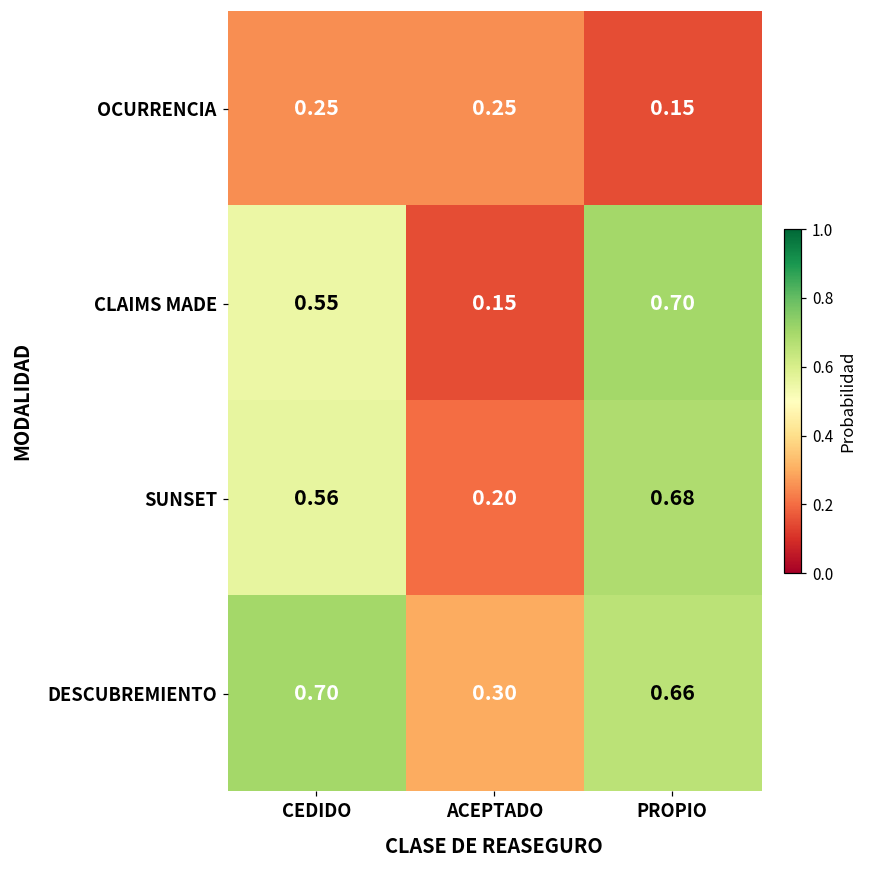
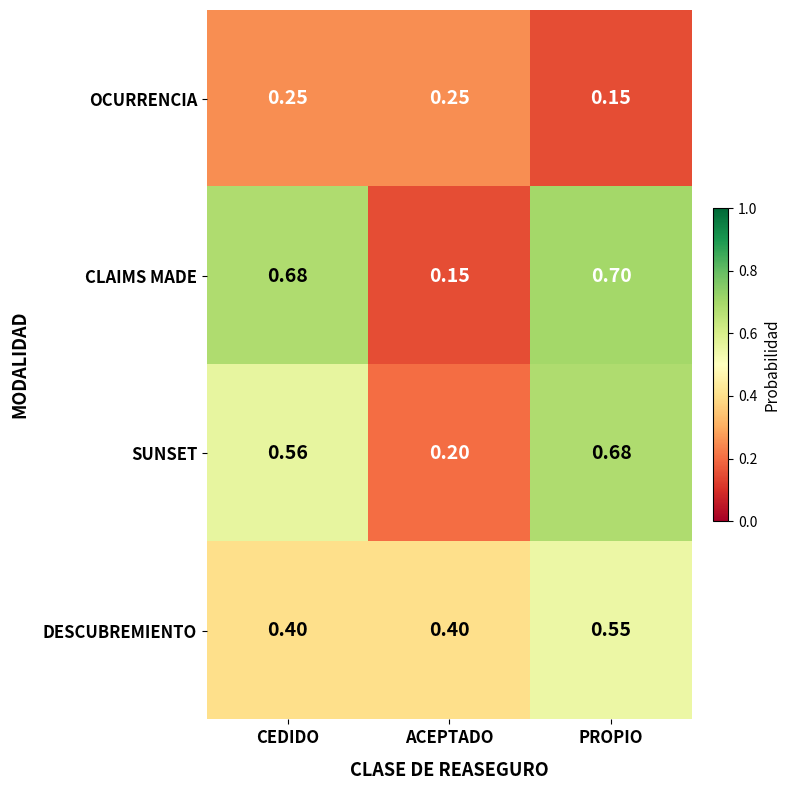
  {
    "OCURRENCIA": {
      "CEDIDO": 0.25,
      "ACEPTADO": 0.25,
      "PROPIO": 0.15
    },
    "CLAIMS MADE": {
-     "CEDIDO": 0.55,
+     "CEDIDO": 0.68,
      "ACEPTADO": 0.15,
      "PROPIO": 0.70
    },
    "SUNSET": {
      "CEDIDO": 0.56,
      "ACEPTADO": 0.20,
      "PROPIO": 0.68
    },
    "DESCUBREMIENTO": {
-     "CEDIDO": 0.70,
-     "ACEPTADO": 0.30,
-     "PROPIO": 0.66
+     "CEDIDO": 0.40,
+     "ACEPTADO": 0.40,
+     "PROPIO": 0.55
    }
  }
